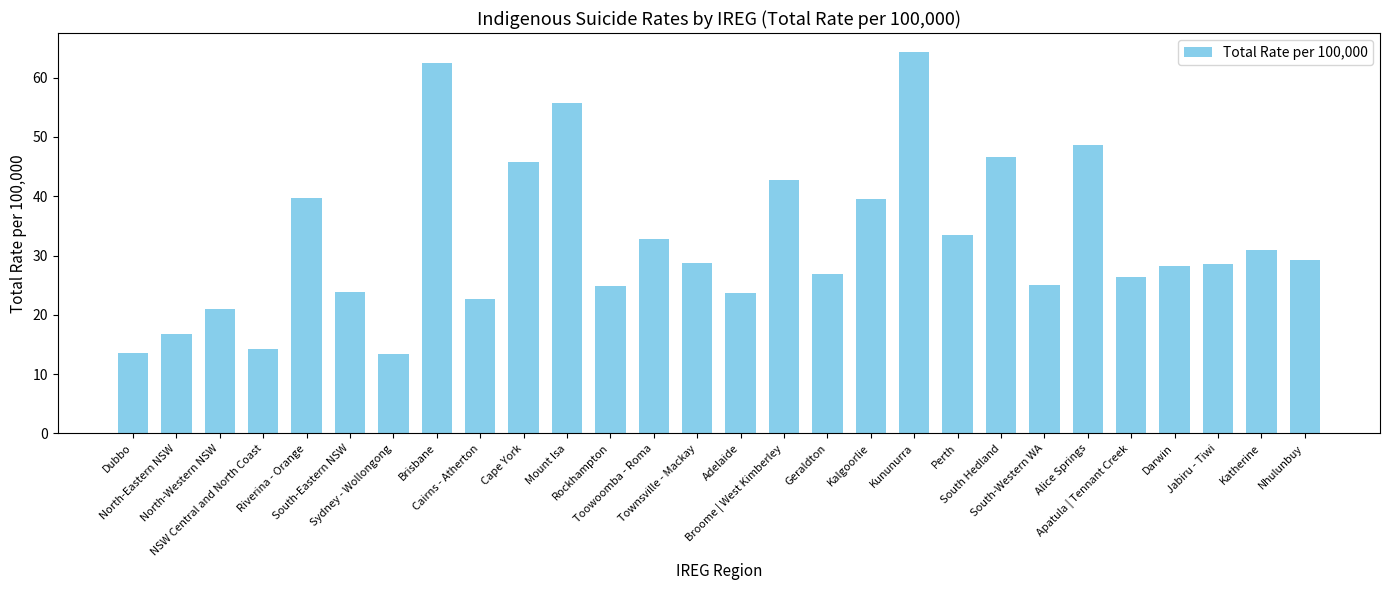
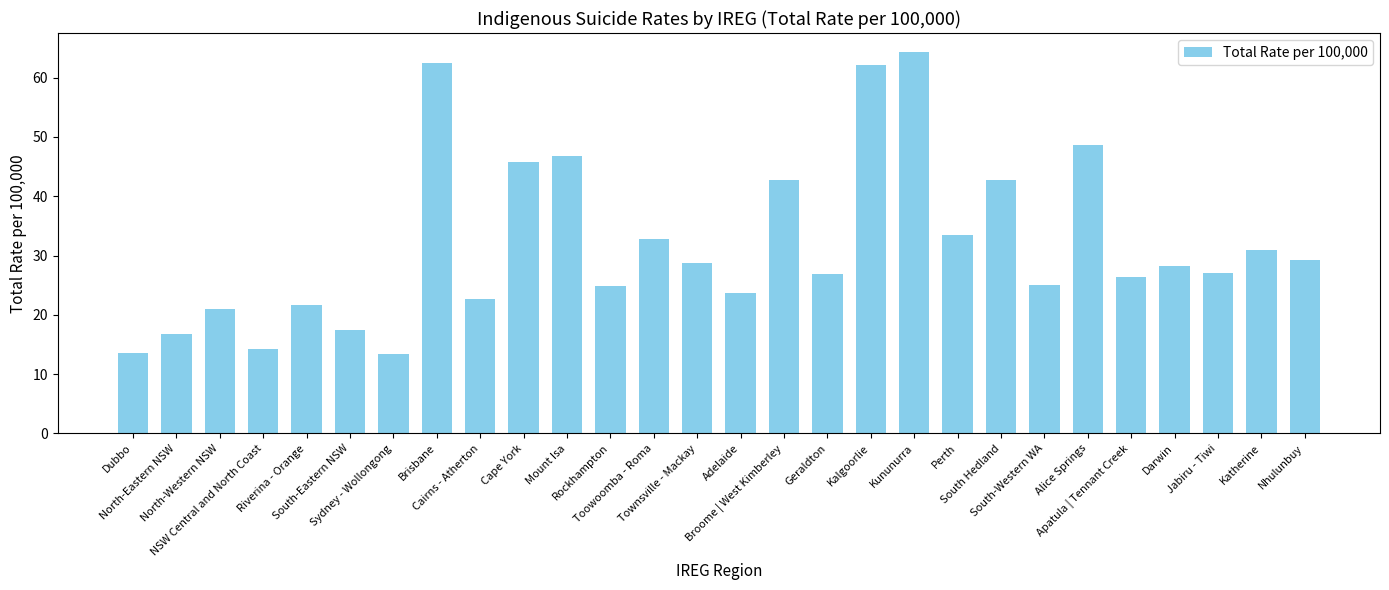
  {
    "Dubbo": 14,
    "North-Eastern NSW": 17,
    "North-Western NSW": 21,
    "NSW Central and North Coast": 14,
-   "Riverina - Orange": 40,
-   "South-Eastern NSW": 24,
+   "Riverina - Orange": 22,
+   "South-Eastern NSW": 17,
    "Sydney - Wollongong": 13,
    "Brisbane": 62,
    "Cairns - Atherton": 23,
    "Cape York": 46,
-   "Mount Isa": 56,
+   "Mount Isa": 47,
    "Rockhampton": 25,
    "Toowoomba - Roma": 33,
    "Townsville - Mackay": 29,
    "Adelaide": 24,
    "Broome | West Kimberley": 43,
    "Geraldton": 27,
-   "Kalgoorlie": 40,
+   "Kalgoorlie": 62,
    "Kununurra": 64,
    "Perth": 34,
-   "South Hedland": 47,
+   "South Hedland": 43,
    "South-Western WA": 25,
    "Alice Springs": 49,
    "Apatula | Tennant Creek": 26,
    "Darwin": 28,
-   "Jabiru - Tiwi": 29,
+   "Jabiru - Tiwi": 27,
    "Katherine": 31,
    "Nhulunbuy": 29
  }
